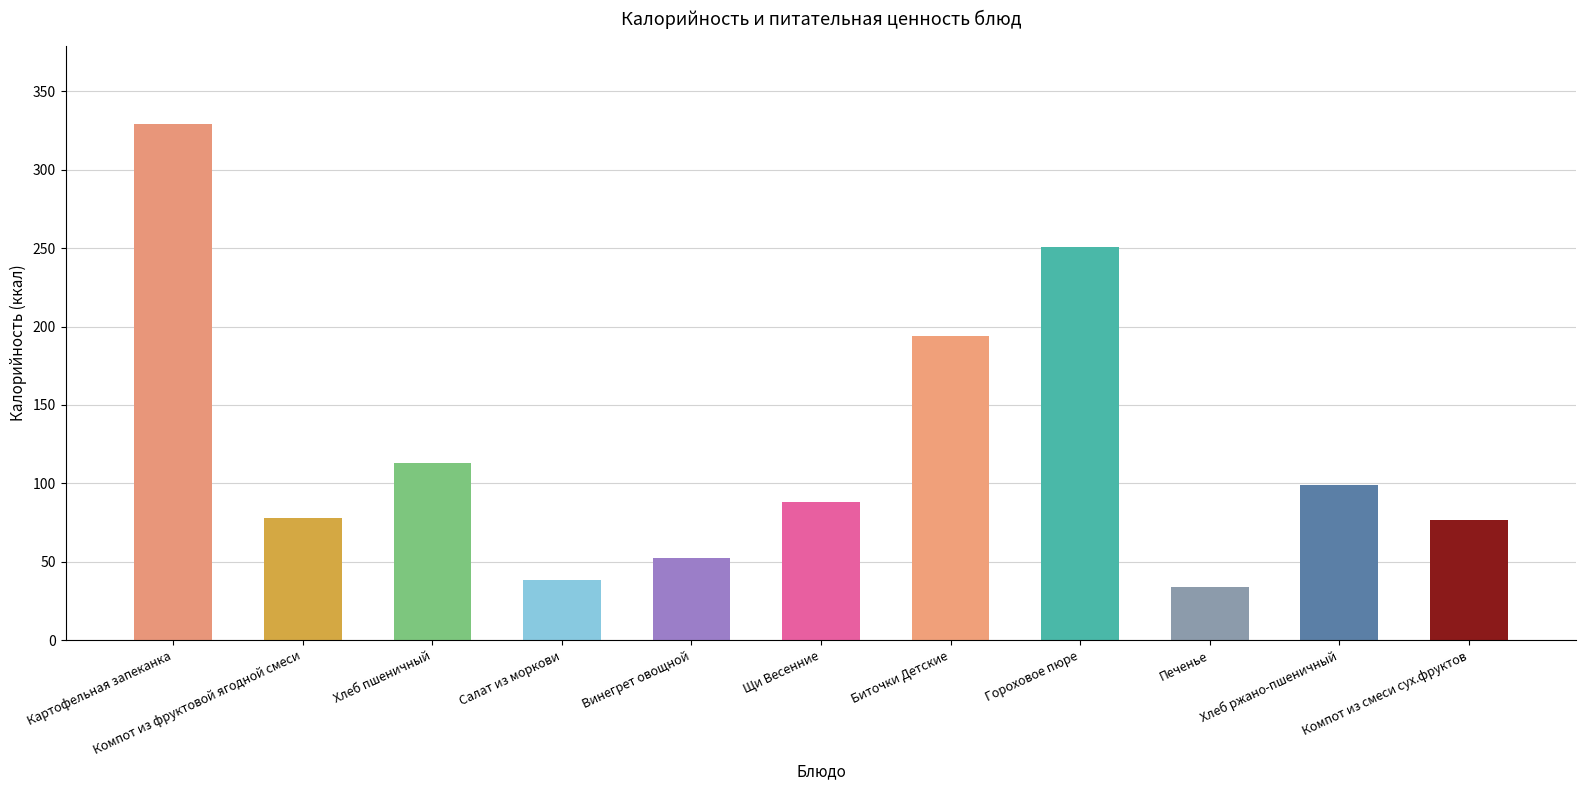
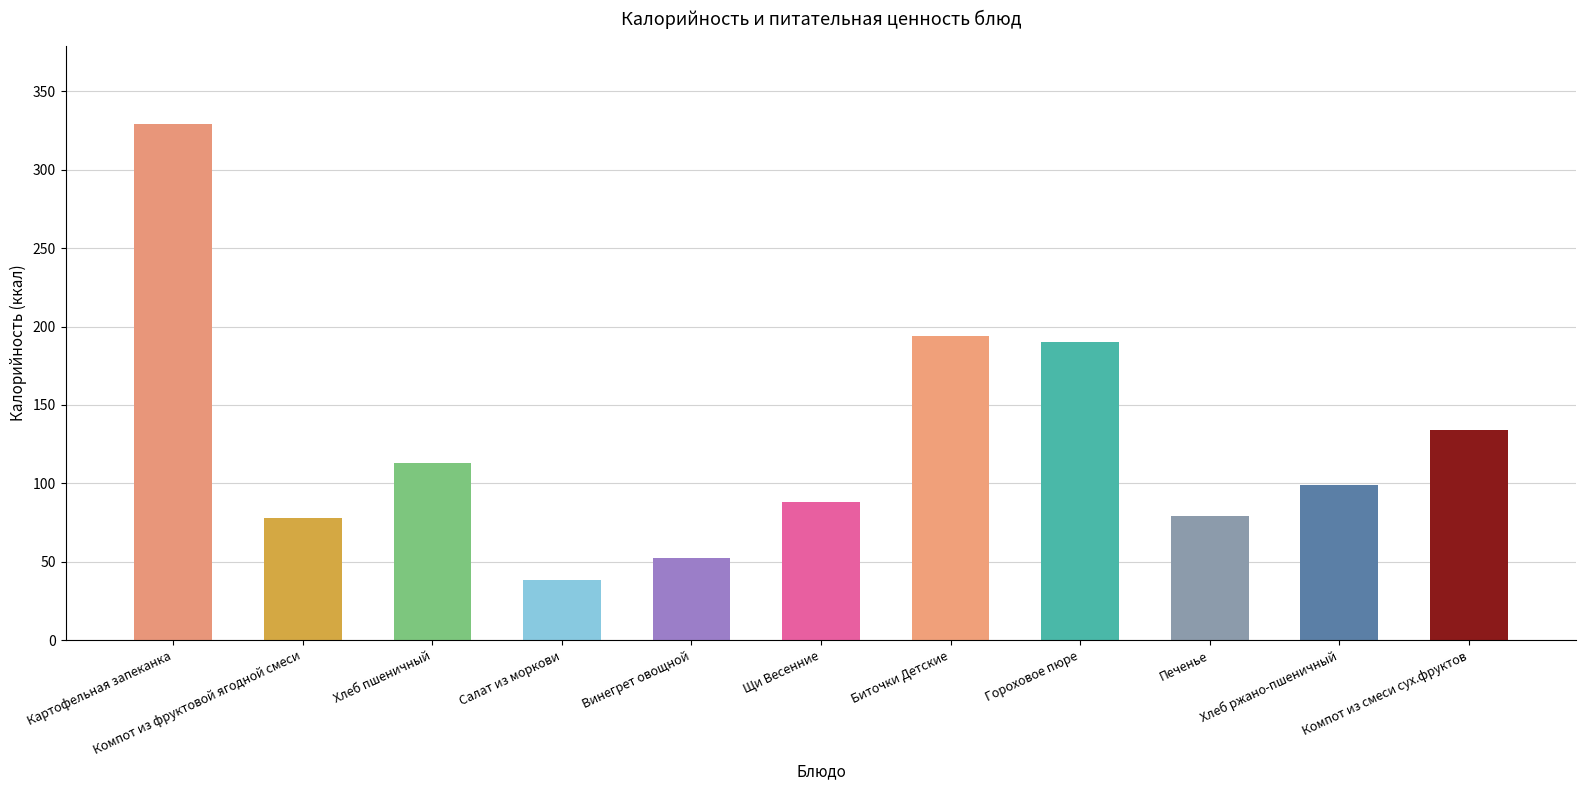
  {
    "Картофельная запеканка": 330,
    "Компот из фруктовой ягодной смеси": 78,
    "Хлеб пшеничный": 113,
    "Салат из моркови": 39,
    "Винегрет овощной": 53,
    "Щи Весенние": 88,
    "Биточки Детские": 194,
-   "Гороховое пюре": 250,
-   "Печенье": 34,
+   "Гороховое пюре": 190,
+   "Печенье": 79,
    "Хлеб ржано-пшеничный": 99,
-   "Компот из смеси сух.фруктов": 77
+   "Компот из смеси сух.фруктов": 134
  }
